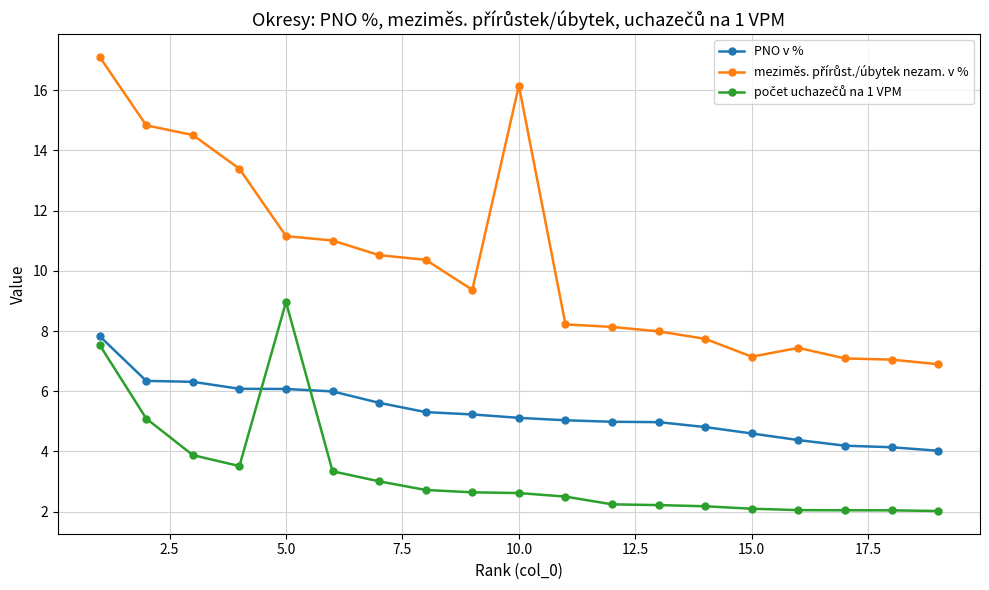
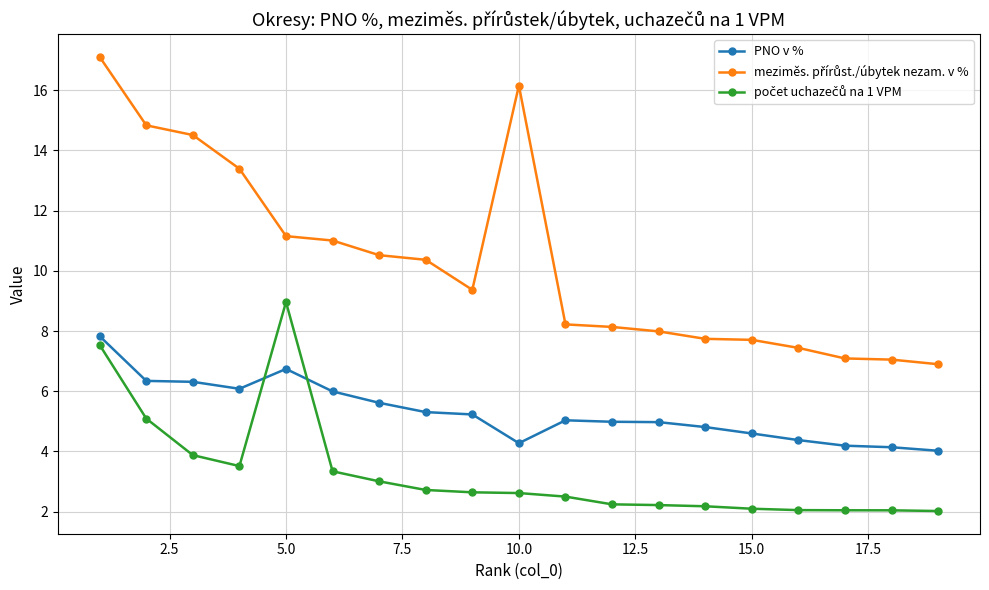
  {
    "PNO v %": {
-     "5.0": 6.1,
-     "10.0": 5.1,
+     "5.0": 6.7,
+     "10.0": 4.3,
      "15.0": 4.6
    },
    "meziměs. přírůst./úbytek nezam. v %": {
      "5.0": 11.2,
      "10.0": 16.2,
-     "15.0": 7.1
+     "15.0": 7.7
    },
    "počet uchazečů na 1 VPM": {
      "5.0": 9.0,
      "10.0": 2.6,
      "15.0": 2.1
    }
  }
